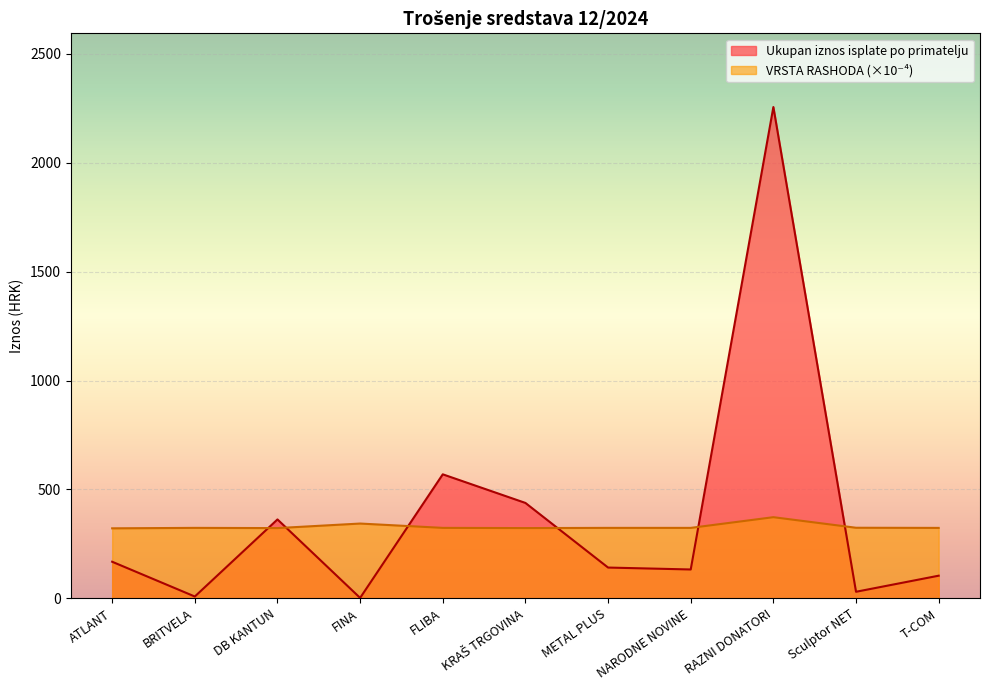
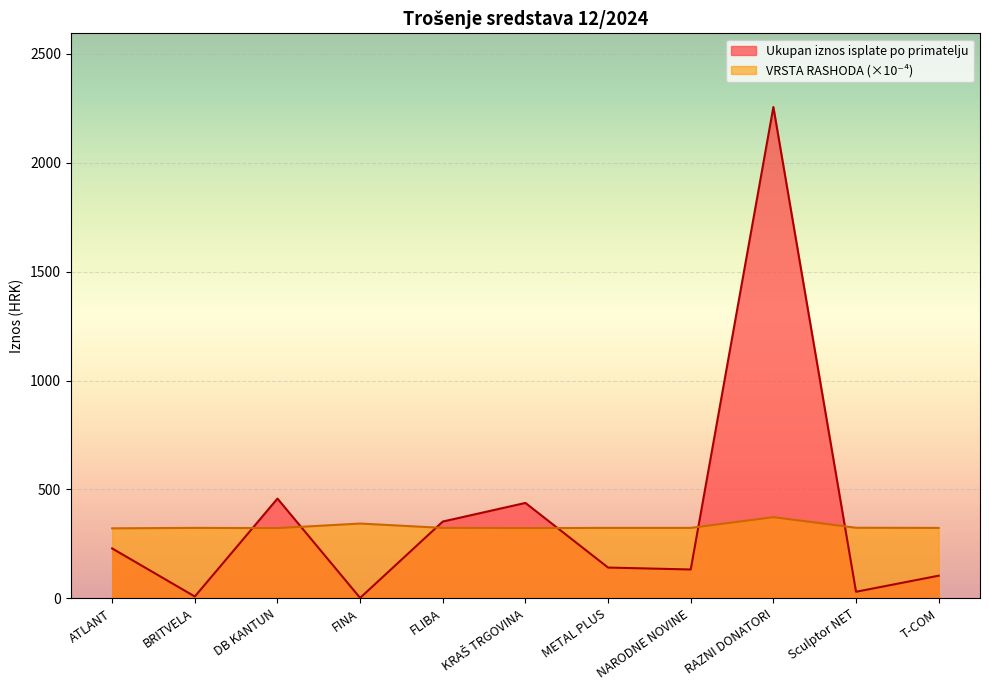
  {
    "Ukupan iznos isplate po primatelju": {
-     "ATLANT": 170,
+     "ATLANT": 230,
      "BRITVELA": 10,
-     "DB KANTUN": 360,
+     "DB KANTUN": 460,
      "FINA": 0,
-     "FLIBA": 570,
+     "FLIBA": 350,
      "KRAŠ TRGOVINA": 440,
      "METAL PLUS": 140,
      "NARODNE NOVINE": 130,
      "RAZNI DONATORI": 2260,
      "Sculptor NET": 30,
      "T-COM": 100
    },
    "VRSTA RASHODA (×10⁻⁴)": {
      "ATLANT": 320,
      "BRITVELA": 320,
      "DB KANTUN": 320,
      "FINA": 340,
      "FLIBA": 320,
      "KRAŠ TRGOVINA": 320,
      "METAL PLUS": 320,
      "NARODNE NOVINE": 320,
      "RAZNI DONATORI": 370,
      "Sculptor NET": 320,
      "T-COM": 320
    }
  }
